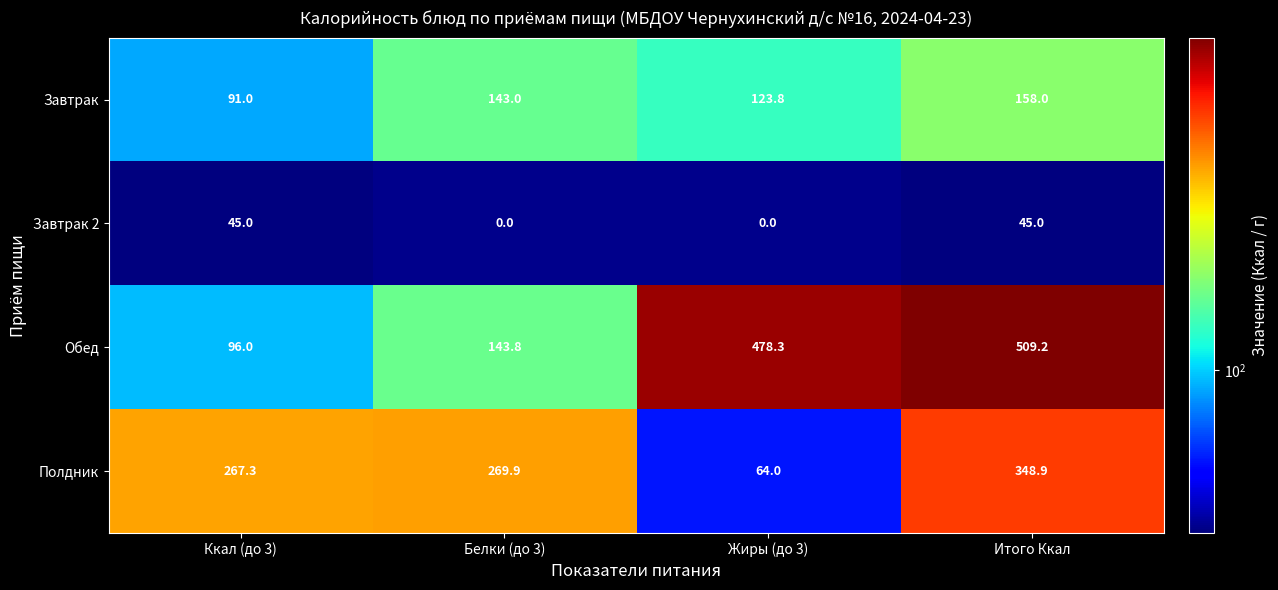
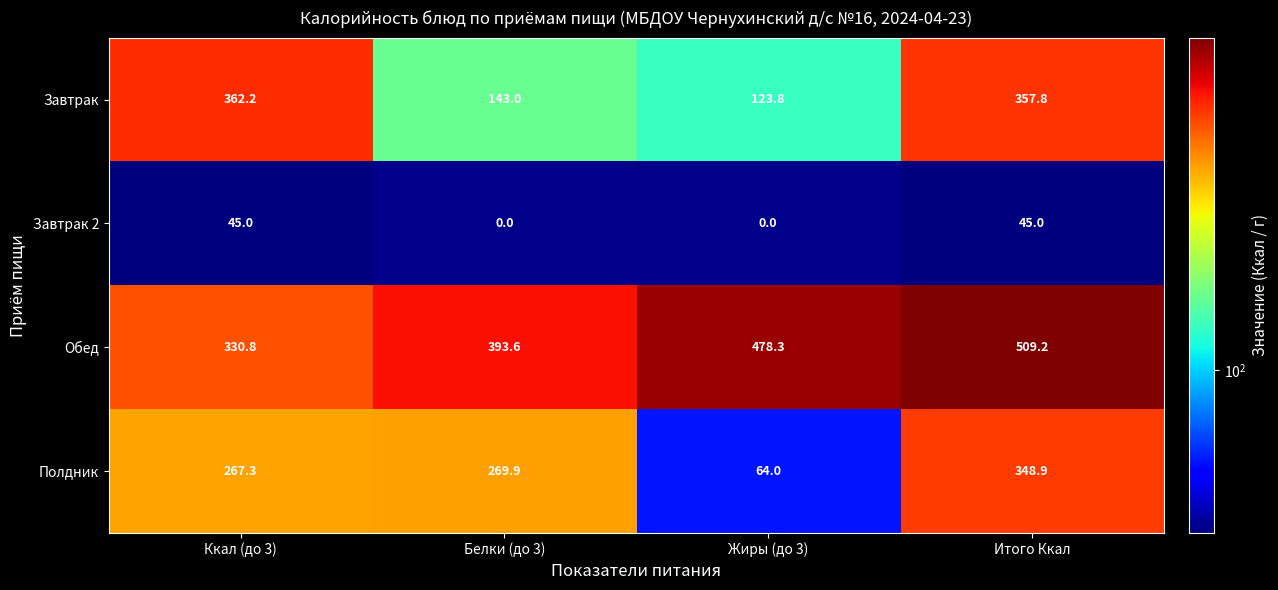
  {
    "Завтрак": {
-     "Ккал (до 3)": 91.0,
+     "Ккал (до 3)": 362.2,
      "Белки (до 3)": 143.0,
      "Жиры (до 3)": 123.8,
-     "Итого Ккал": 158.0
+     "Итого Ккал": 357.8
    },
    "Завтрак 2": {
      "Ккал (до 3)": 45.0,
      "Итого Ккал": 45.0
    },
    "Обед": {
-     "Ккал (до 3)": 96.0,
-     "Белки (до 3)": 143.8,
+     "Ккал (до 3)": 330.8,
+     "Белки (до 3)": 393.6,
      "Жиры (до 3)": 478.3,
      "Итого Ккал": 509.2
    },
    "Полдник": {
      "Ккал (до 3)": 267.3,
      "Белки (до 3)": 269.9,
      "Жиры (до 3)": 64.0,
      "Итого Ккал": 348.9
    }
  }
